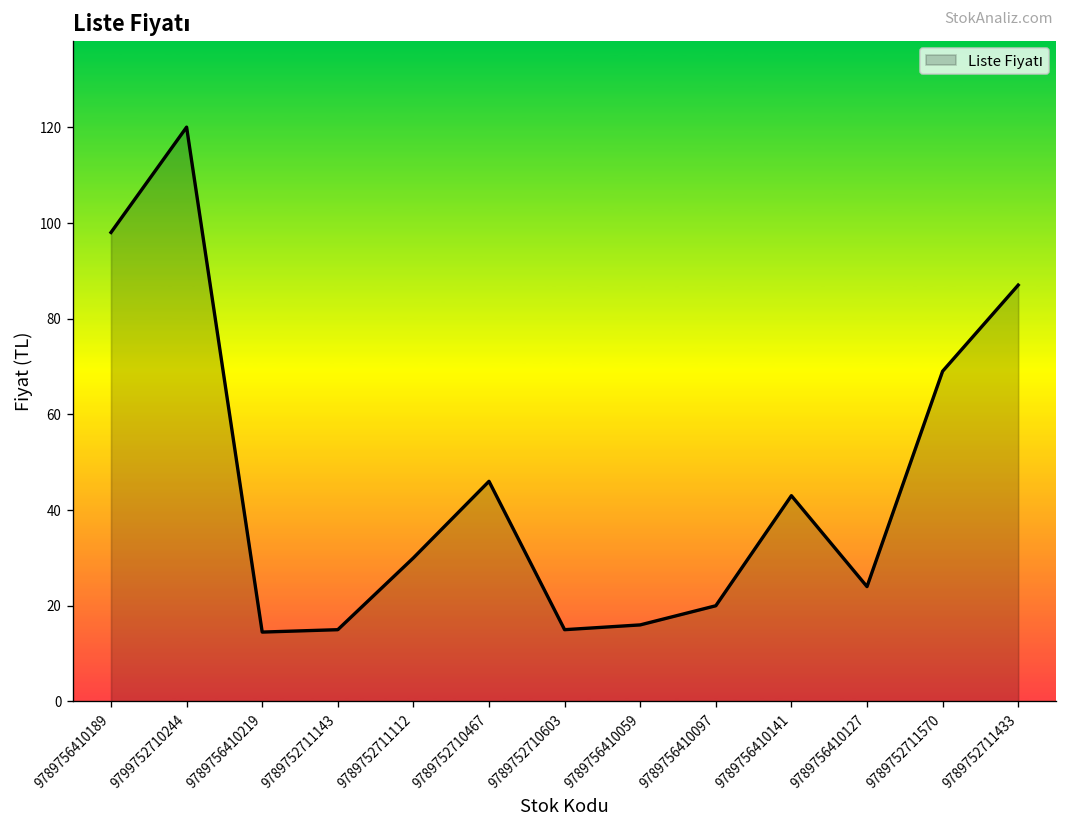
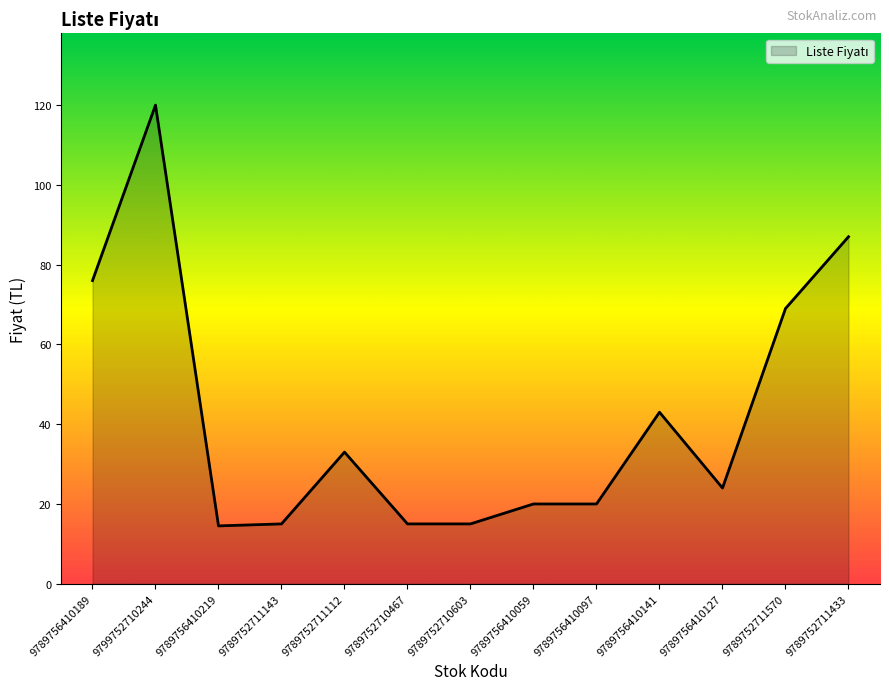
  {
-   "9789756410189": 98,
+   "9789756410189": 76,
    "9799752710244": 120,
    "9789756410219": 15,
    "9789752711143": 15,
-   "9789752711112": 30,
-   "9789752710467": 46,
+   "9789752711112": 33,
+   "9789752710467": 15,
    "9789752710603": 15,
-   "9789756410059": 16,
+   "9789756410059": 20,
    "9789756410097": 20,
    "9789756410141": 43,
    "9789756410127": 24,
    "9789752711570": 69,
    "9789752711433": 87
  }
